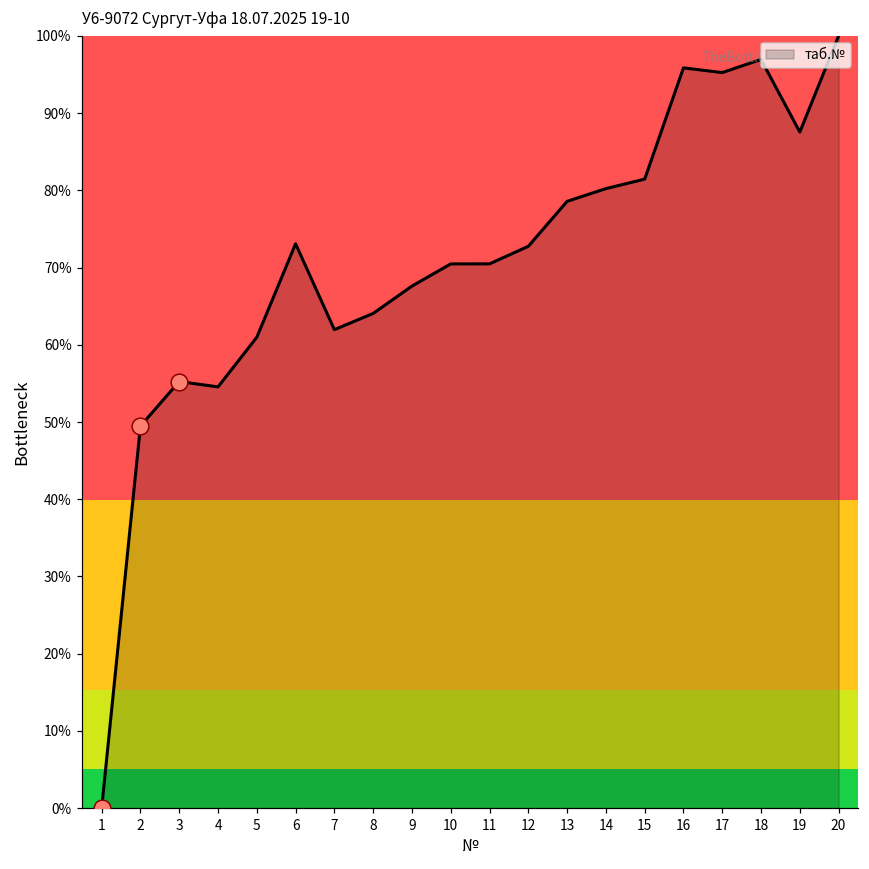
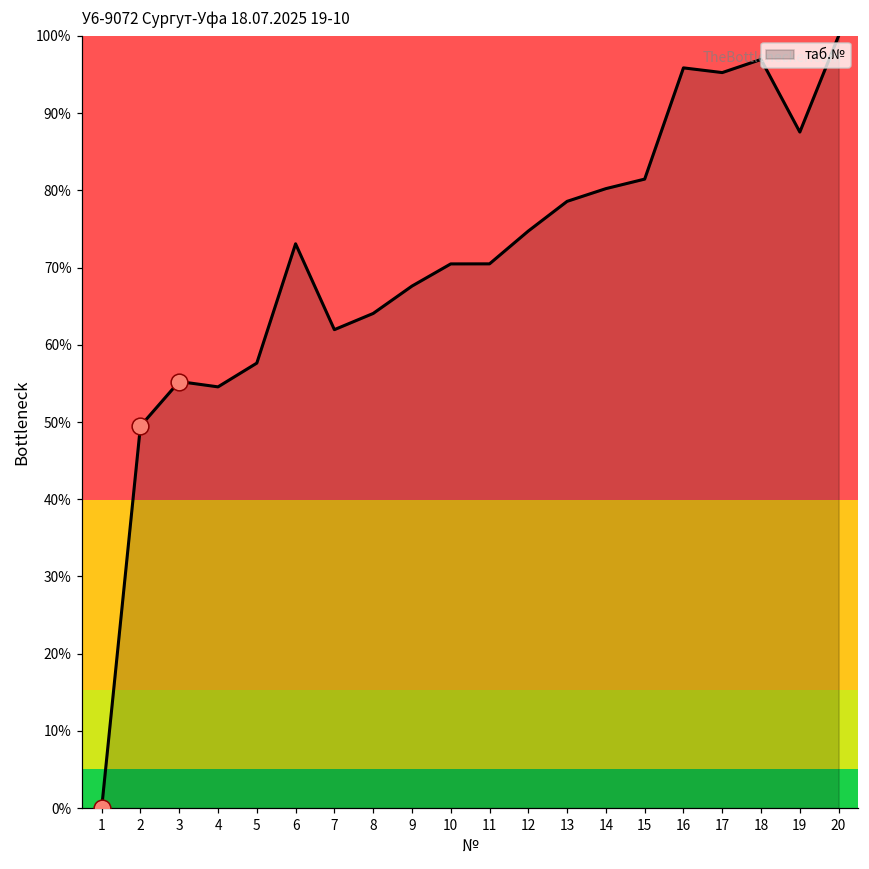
  {
    "таб.№": {
      "4": "55%",
-     "5": "61%",
+     "5": "58%",
      "6": "73%",
      "7": "62%",
      "8": "64%",
      "9": "68%",
      "10": "70%",
      "11": "70%",
-     "12": "73%",
+     "12": "75%",
      "13": "79%",
      "14": "80%",
      "15": "81%",
      "16": "96%",
      "17": "95%",
      "19": "88%",
      "20": "100%"
    }
  }
